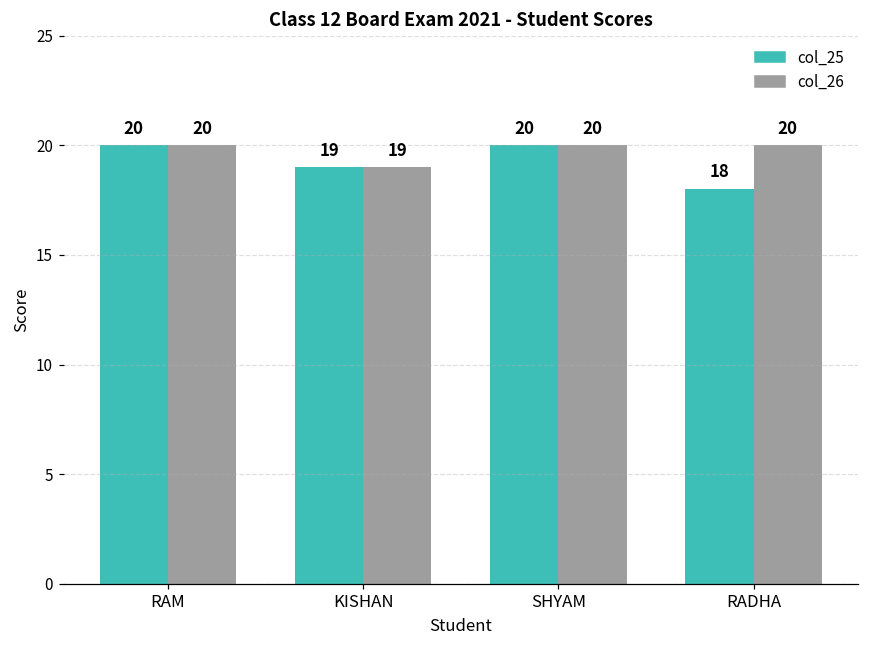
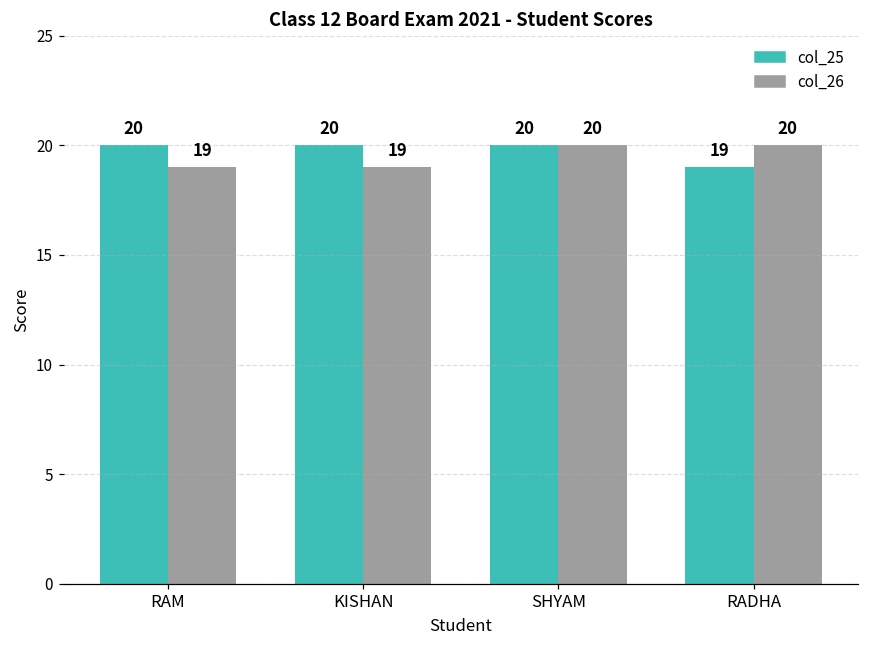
  {
    "col_25": {
      "RAM": 20,
-     "KISHAN": 19,
+     "KISHAN": 20,
      "SHYAM": 20,
-     "RADHA": 18
+     "RADHA": 19
    },
    "col_26": {
-     "RAM": 20,
+     "RAM": 19,
      "KISHAN": 19,
      "SHYAM": 20,
      "RADHA": 20
    }
  }
